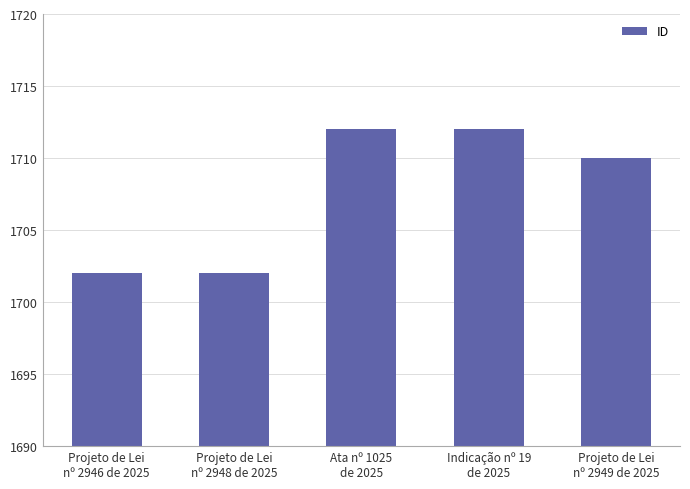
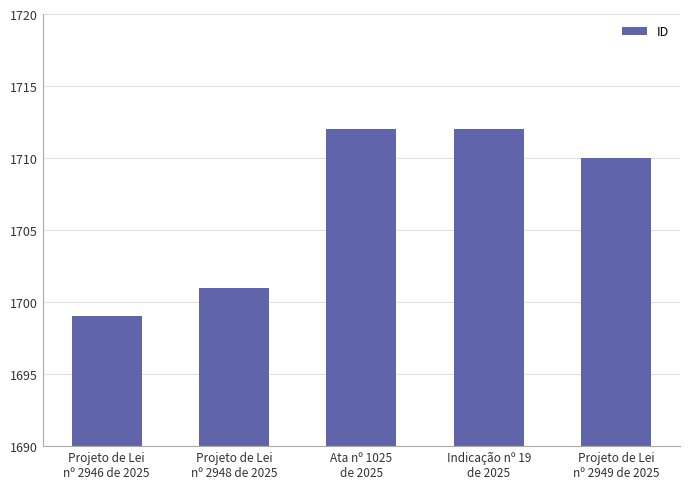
  {
-   "Projeto de Lei nº 2946 de 2025": 1702,
-   "Projeto de Lei nº 2948 de 2025": 1702,
+   "Projeto de Lei nº 2946 de 2025": 1699,
+   "Projeto de Lei nº 2948 de 2025": 1701,
    "Ata nº 1025 de 2025": 1712,
    "Indicação nº 19 de 2025": 1712,
    "Projeto de Lei nº 2949 de 2025": 1710
  }
